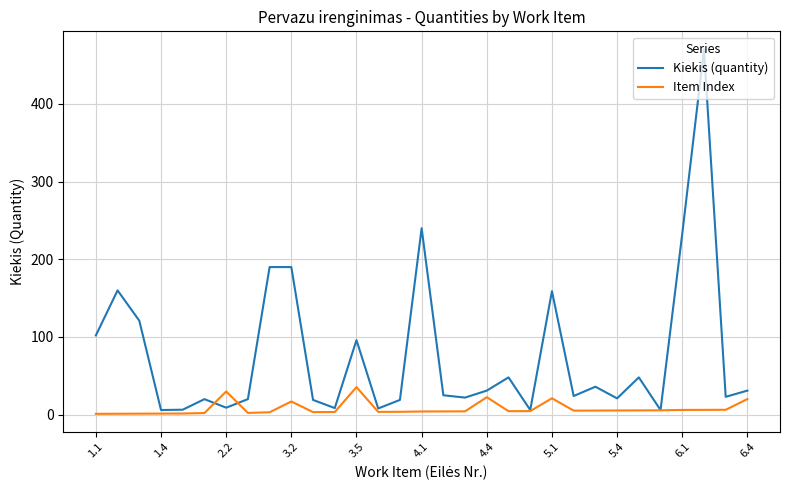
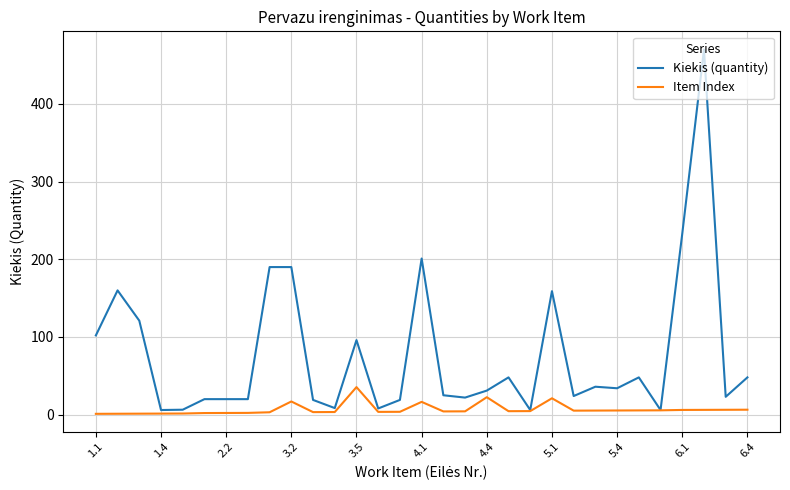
  {
    "Kiekis (quantity)": {
      "1.1": 100,
      "1.4": 10,
-     "2.2": 10,
+     "2.2": 20,
      "3.2": 190,
      "3.5": 100,
-     "4.1": 240,
+     "4.1": 200,
      "4.4": 30,
      "5.1": 160,
-     "5.4": 20,
+     "5.4": 30,
      "6.1": 230,
-     "6.4": 30
+     "6.4": 50
    },
    "Item Index": {
      "1.1": 0,
      "1.4": 0,
-     "2.2": 30,
+     "2.2": 0,
      "3.2": 20,
      "3.5": 40,
-     "4.1": 0,
+     "4.1": 20,
      "4.4": 20,
      "5.1": 20,
      "5.4": 10,
      "6.1": 10,
-     "6.4": 20
+     "6.4": 10
    }
  }
